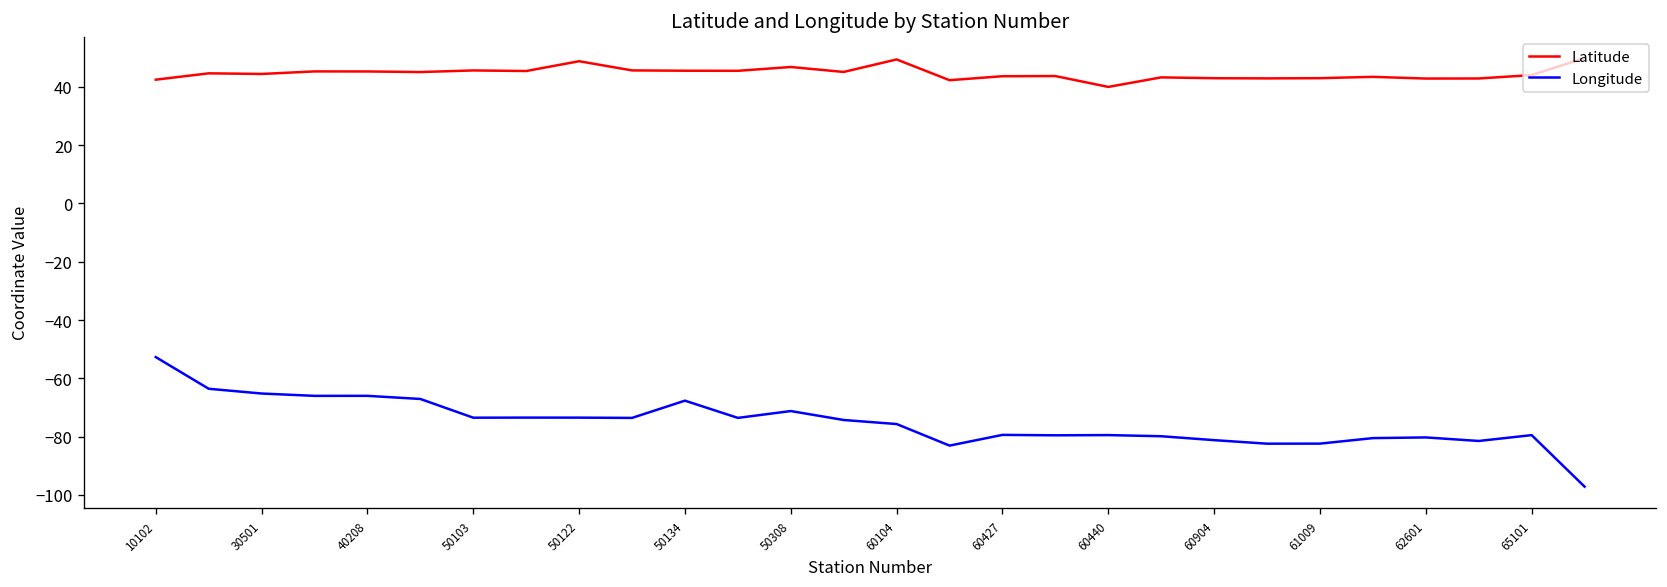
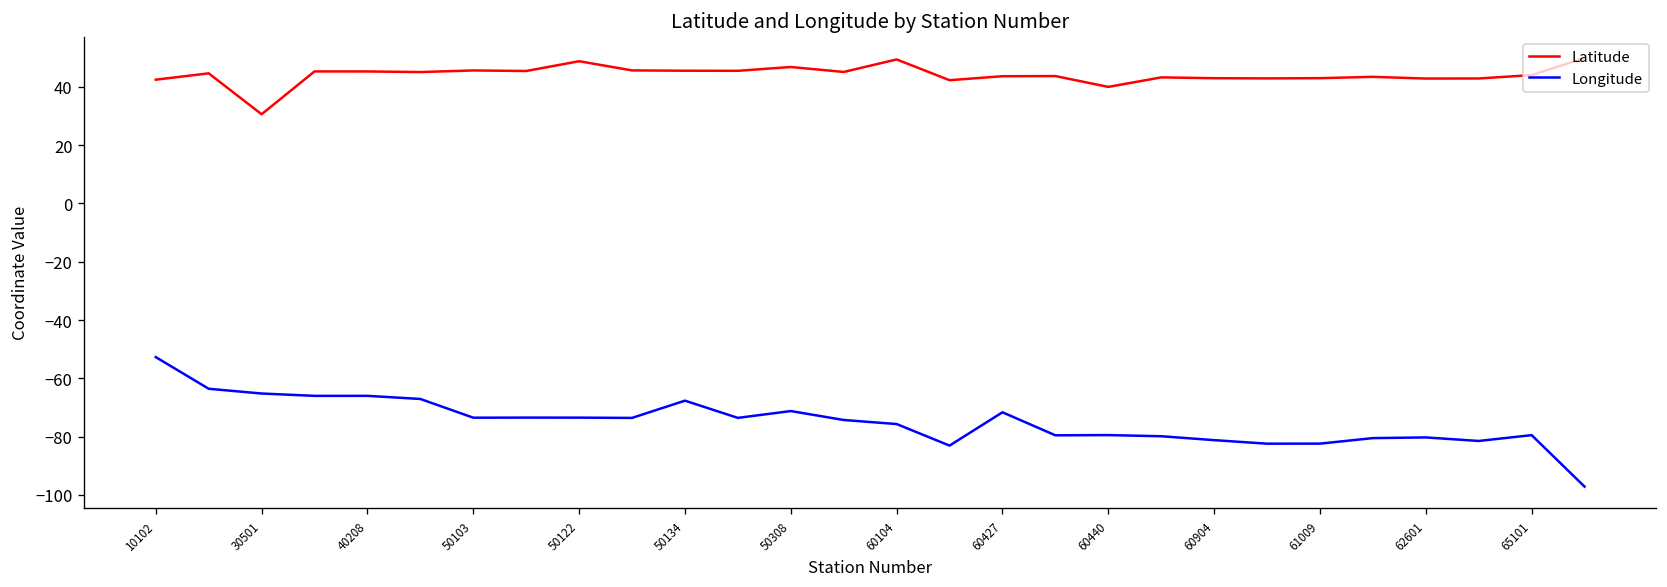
  {
    "Latitude": {
      "10102": 42,
-     "30501": 44,
+     "30501": 31,
      "40208": 45,
      "50103": 46,
      "50122": 49,
      "50134": 46,
      "50308": 47,
      "60104": 49,
      "60427": 44,
      "60440": 40,
      "60904": 43,
      "61009": 43,
      "62601": 43
    },
    "Longitude": {
      "10102": -53,
      "30501": -65,
      "40208": -66,
      "50103": -73,
      "50122": -73,
      "50134": -68,
      "50308": -71,
      "60104": -76,
-     "60427": -79,
+     "60427": -72,
      "60440": -79,
      "60904": -81,
      "61009": -82,
      "62601": -80,
      "65101": -79
    }
  }
